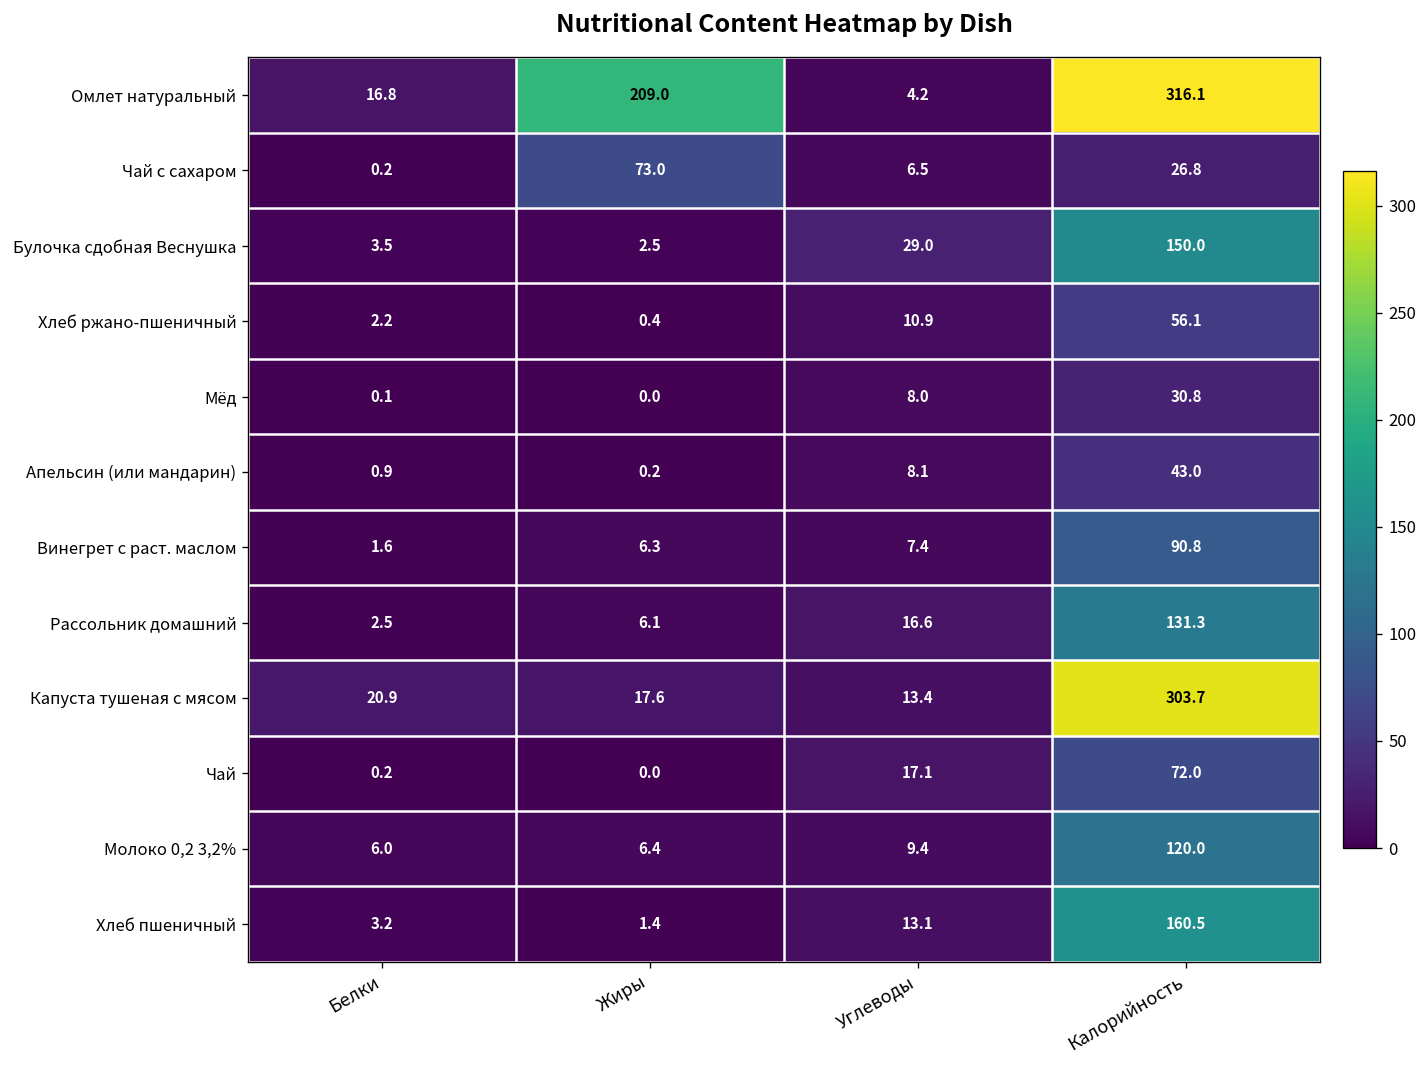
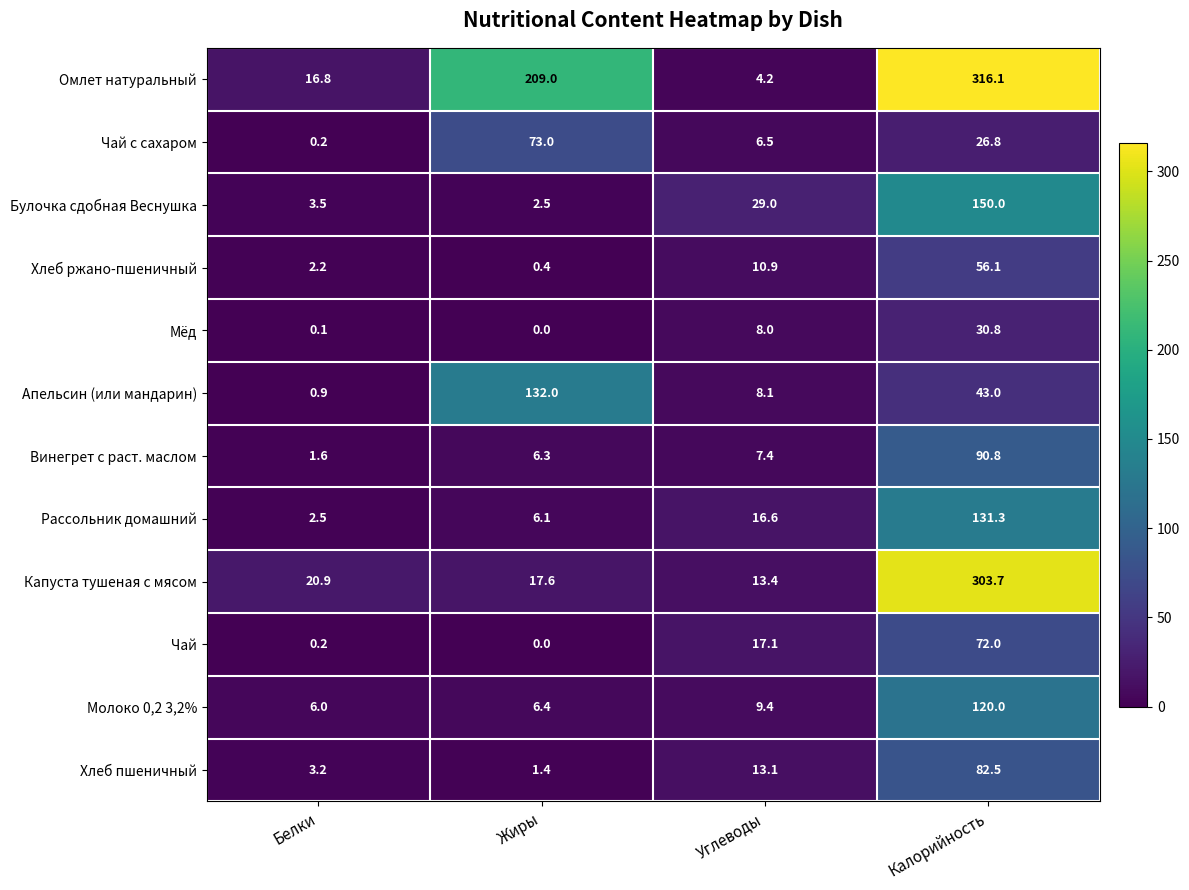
  {
    "Омлет натуральный": {
      "Белки": 16.8,
      "Жиры": 209.0,
      "Углеводы": 4.2,
      "Калорийность": 316.1
    },
    "Чай с сахаром": {
      "Белки": 0.2,
      "Жиры": 73.0,
      "Углеводы": 6.5,
      "Калорийность": 26.8
    },
    "Булочка сдобная Веснушка": {
      "Белки": 3.5,
      "Жиры": 2.5,
      "Углеводы": 29.0,
      "Калорийность": 150.0
    },
    "Хлеб ржано-пшеничный": {
      "Белки": 2.2,
      "Жиры": 0.4,
      "Углеводы": 10.9,
      "Калорийность": 56.1
    },
    "Мёд": {
      "Белки": 0.1,
      "Жиры": 0.0,
      "Углеводы": 8.0,
      "Калорийность": 30.8
    },
    "Апельсин (или мандарин)": {
      "Белки": 0.9,
-     "Жиры": 0.2,
+     "Жиры": 132.0,
      "Углеводы": 8.1,
      "Калорийность": 43.0
    },
    "Винегрет с раст. маслом": {
      "Белки": 1.6,
      "Жиры": 6.3,
      "Углеводы": 7.4,
      "Калорийность": 90.8
    },
    "Рассольник домашний": {
      "Белки": 2.5,
      "Жиры": 6.1,
      "Углеводы": 16.6,
      "Калорийность": 131.3
    },
    "Капуста тушеная с мясом": {
      "Белки": 20.9,
      "Жиры": 17.6,
      "Углеводы": 13.4,
      "Калорийность": 303.7
    },
    "Чай": {
      "Белки": 0.2,
      "Жиры": 0.0,
      "Углеводы": 17.1,
      "Калорийность": 72.0
    },
    "Молоко 0,2 3,2%": {
      "Белки": 6.0,
      "Жиры": 6.4,
      "Углеводы": 9.4,
      "Калорийность": 120.0
    },
    "Хлеб пшеничный": {
      "Белки": 3.2,
      "Жиры": 1.4,
      "Углеводы": 13.1,
-     "Калорийность": 160.5
+     "Калорийность": 82.5
    }
  }
